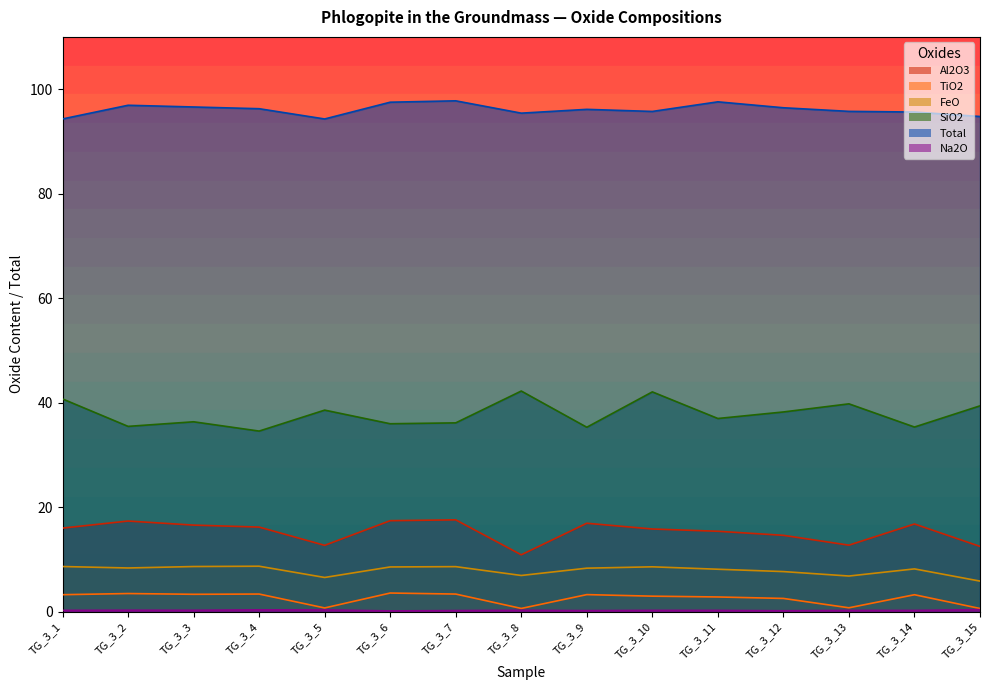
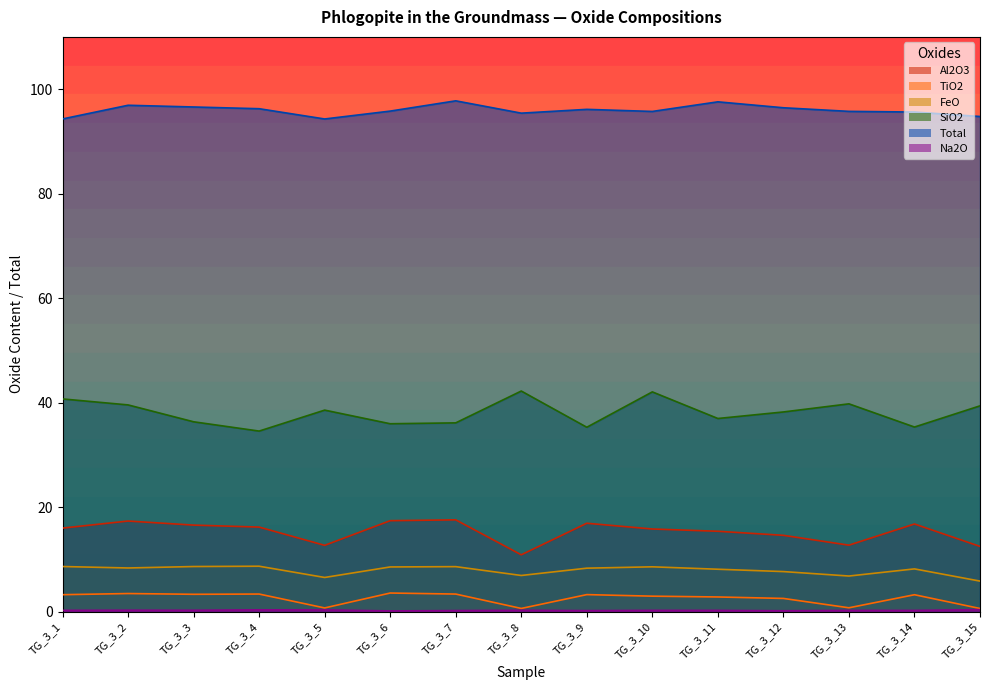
  {
    "Al2O3": {
      "TG_3_1": 16,
      "TG_3_2": 17,
      "TG_3_3": 17,
      "TG_3_4": 16,
      "TG_3_5": 13,
      "TG_3_6": 17,
      "TG_3_7": 18,
      "TG_3_8": 11,
      "TG_3_9": 17,
      "TG_3_10": 16,
      "TG_3_11": 15,
      "TG_3_12": 15,
      "TG_3_13": 13,
      "TG_3_14": 17,
      "TG_3_15": 12
    },
    "SiO2": {
      "TG_3_1": 41,
-     "TG_3_2": 35,
+     "TG_3_2": 40,
      "TG_3_3": 36,
      "TG_3_4": 35,
      "TG_3_5": 39,
      "TG_3_6": 36,
      "TG_3_7": 36,
      "TG_3_8": 42,
      "TG_3_9": 35,
      "TG_3_10": 42,
      "TG_3_11": 37,
      "TG_3_12": 38,
      "TG_3_13": 40,
      "TG_3_14": 35,
      "TG_3_15": 39
    },
    "Total": {
      "TG_3_1": 94,
      "TG_3_2": 97,
      "TG_3_3": 97,
      "TG_3_4": 96,
      "TG_3_5": 94,
-     "TG_3_6": 97,
+     "TG_3_6": 96,
      "TG_3_7": 98,
      "TG_3_8": 95,
      "TG_3_9": 96,
      "TG_3_10": 96,
      "TG_3_11": 98,
      "TG_3_12": 96,
      "TG_3_13": 96,
      "TG_3_15": 95
    },
    "Na2O": {
      "TG_3_1": 0,
      "TG_3_2": 0,
      "TG_3_3": 0,
      "TG_3_4": 0,
      "TG_3_6": 0,
      "TG_3_7": 0,
      "TG_3_9": 0,
      "TG_3_10": 0,
      "TG_3_11": 0,
      "TG_3_12": 0,
      "TG_3_13": 0,
      "TG_3_14": 0
    }
  }
